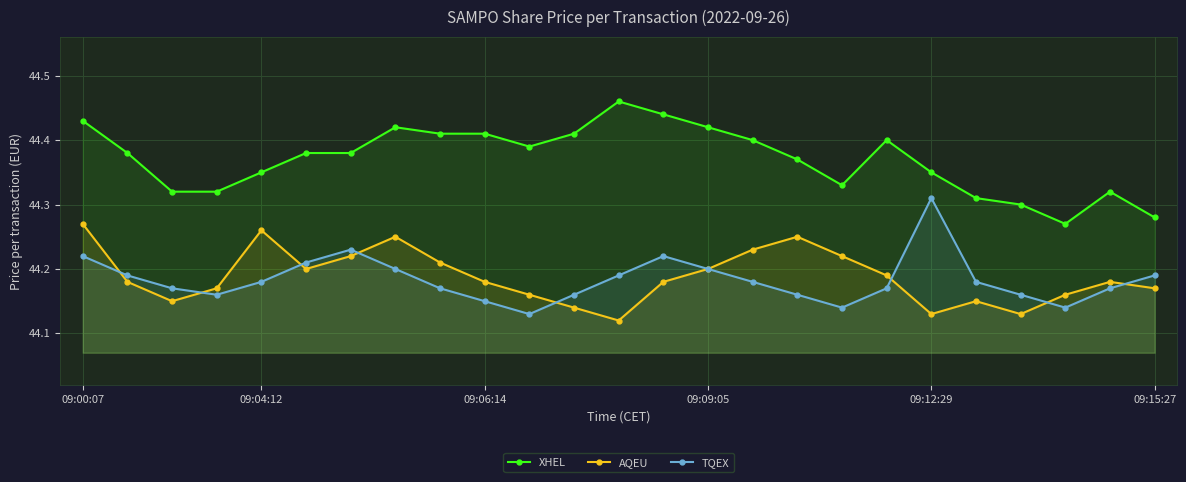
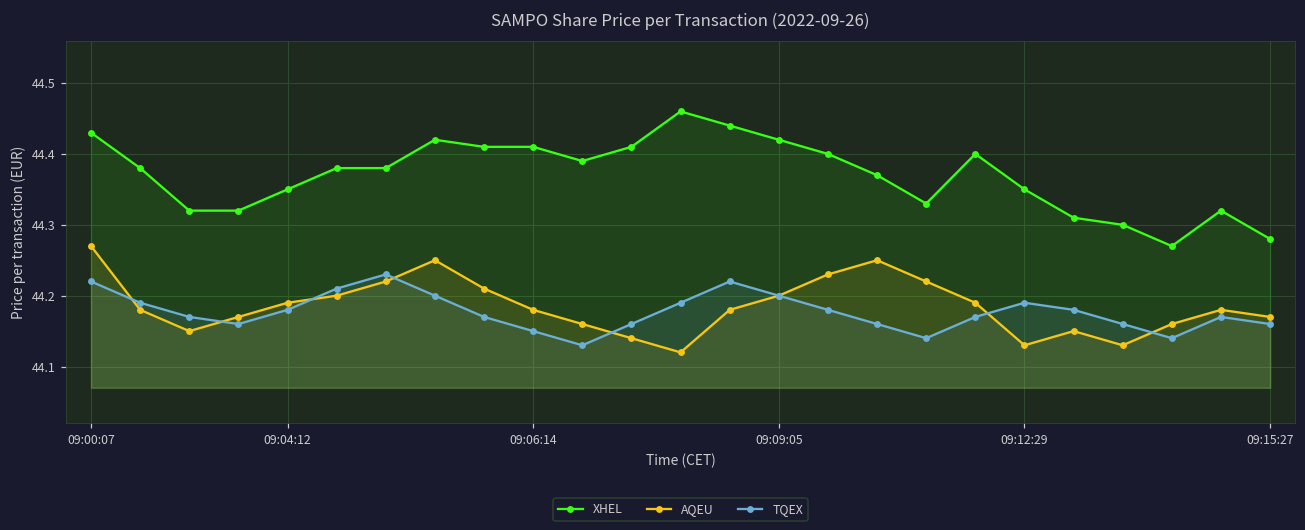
  {
    "XHEL": {
      "09:00:07": 44.43,
      "09:04:12": 44.35,
      "09:09:05": 44.42,
      "09:12:29": 44.35,
      "09:15:27": 44.28
    },
    "AQEU": {
      "09:00:07": 44.27,
-     "09:04:12": 44.26,
+     "09:04:12": 44.19,
      "09:12:29": 44.13,
      "09:15:27": 44.17
    },
    "TQEX": {
      "09:00:07": 44.22,
      "09:04:12": 44.18,
-     "09:12:29": 44.31,
-     "09:15:27": 44.19
+     "09:12:29": 44.19,
+     "09:15:27": 44.16
    }
  }
